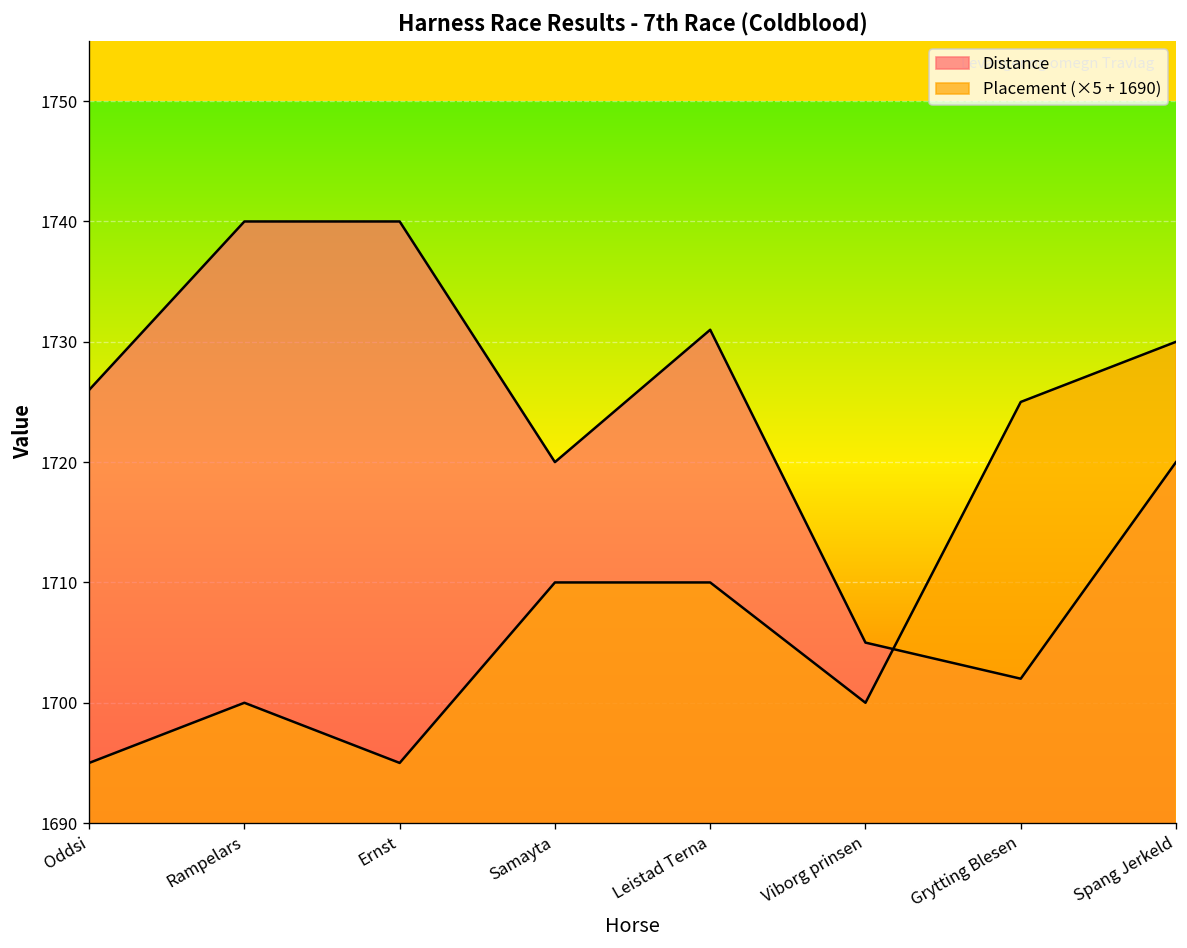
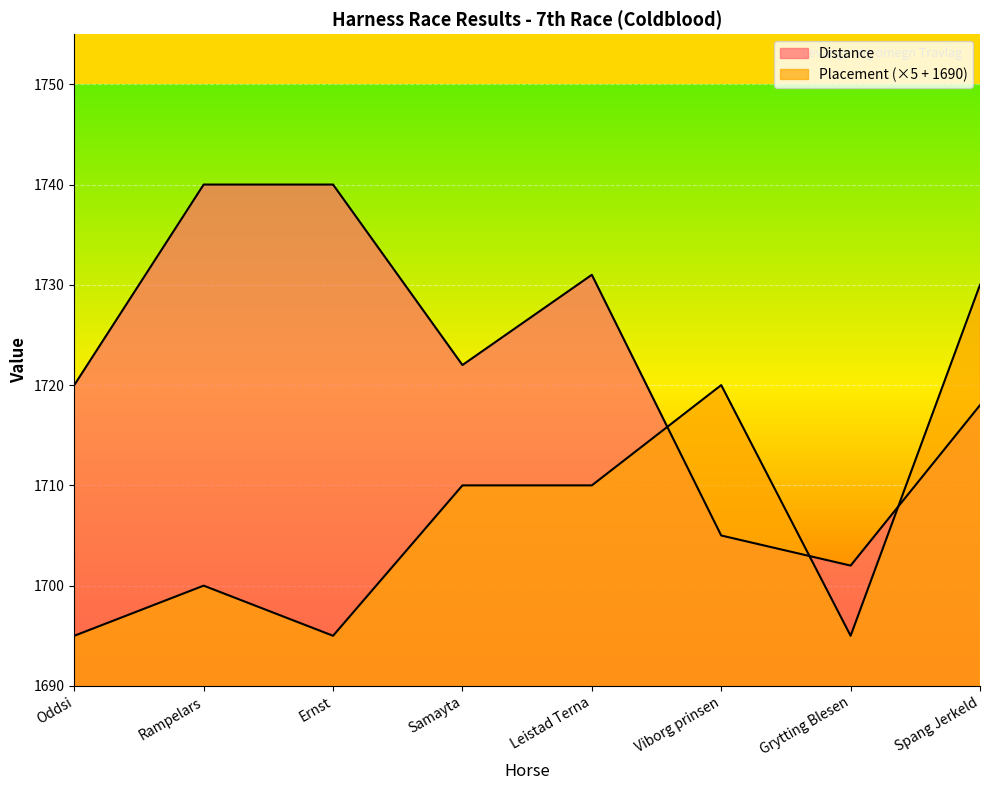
  {
    "Distance": {
-     "Oddsi": 1726,
+     "Oddsi": 1720,
      "Rampelars": 1740,
      "Ernst": 1740,
-     "Samayta": 1720,
+     "Samayta": 1722,
      "Leistad Terna": 1731,
      "Viborg prinsen": 1705,
      "Grytting Blesen": 1702,
-     "Spang Jerkeld": 1720
+     "Spang Jerkeld": 1718
    },
    "Placement (×5 + 1690)": {
      "Oddsi": 1695.0,
      "Rampelars": 1700.0,
      "Ernst": 1695.0,
      "Samayta": 1710.0,
      "Leistad Terna": 1710.0,
-     "Viborg prinsen": 1700.0,
-     "Grytting Blesen": 1725.0,
+     "Viborg prinsen": 1720.0,
+     "Grytting Blesen": 1695.0,
      "Spang Jerkeld": 1730.0
    }
  }
